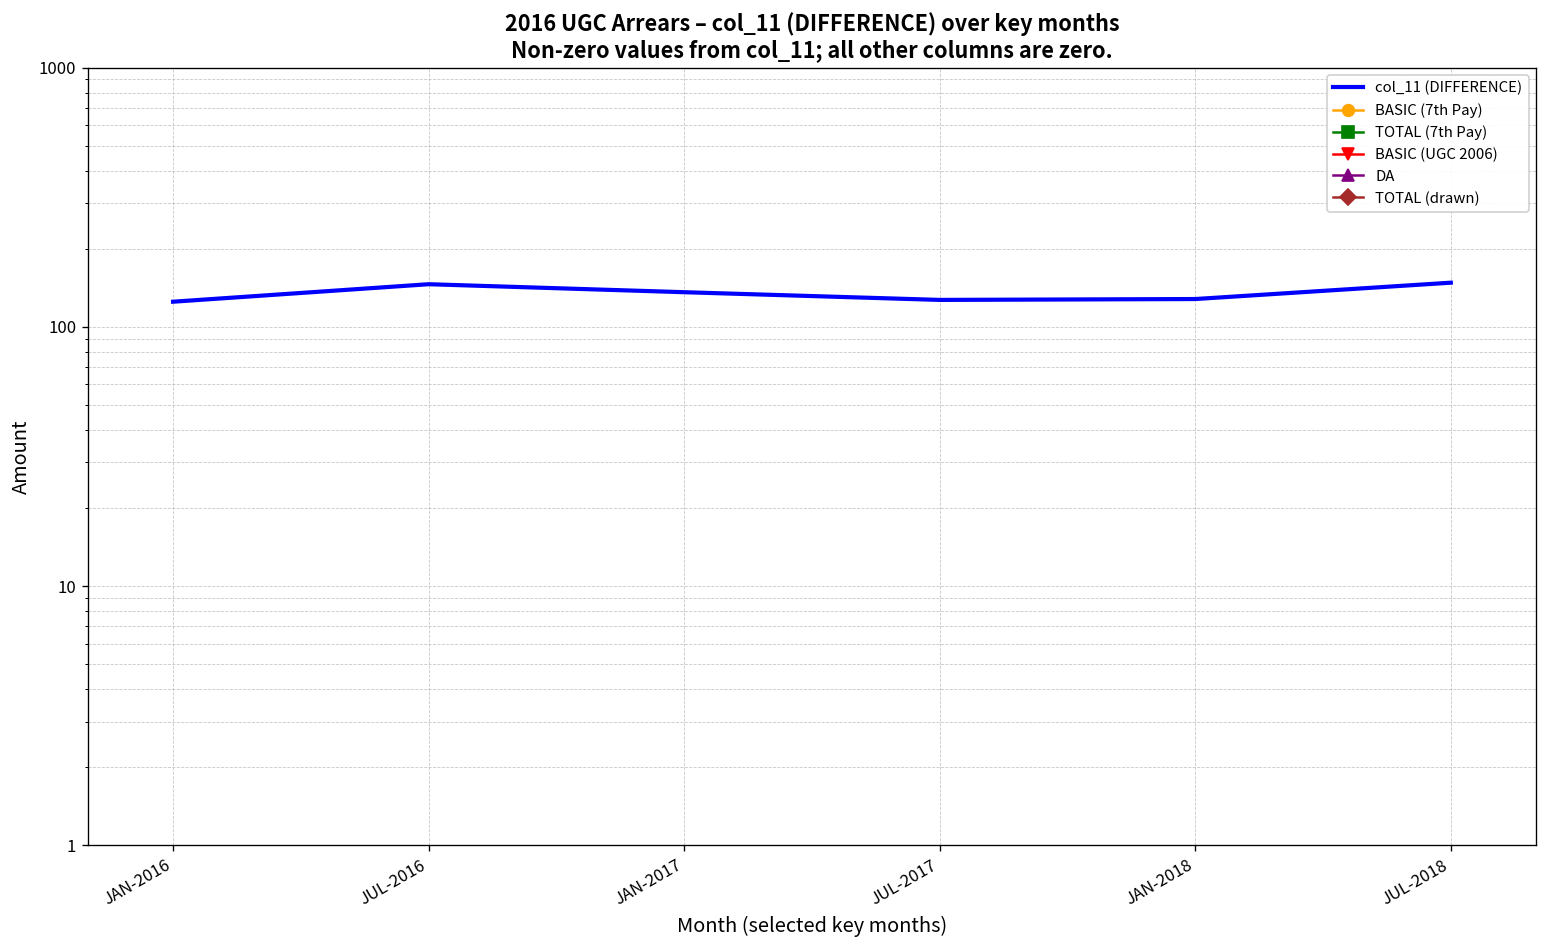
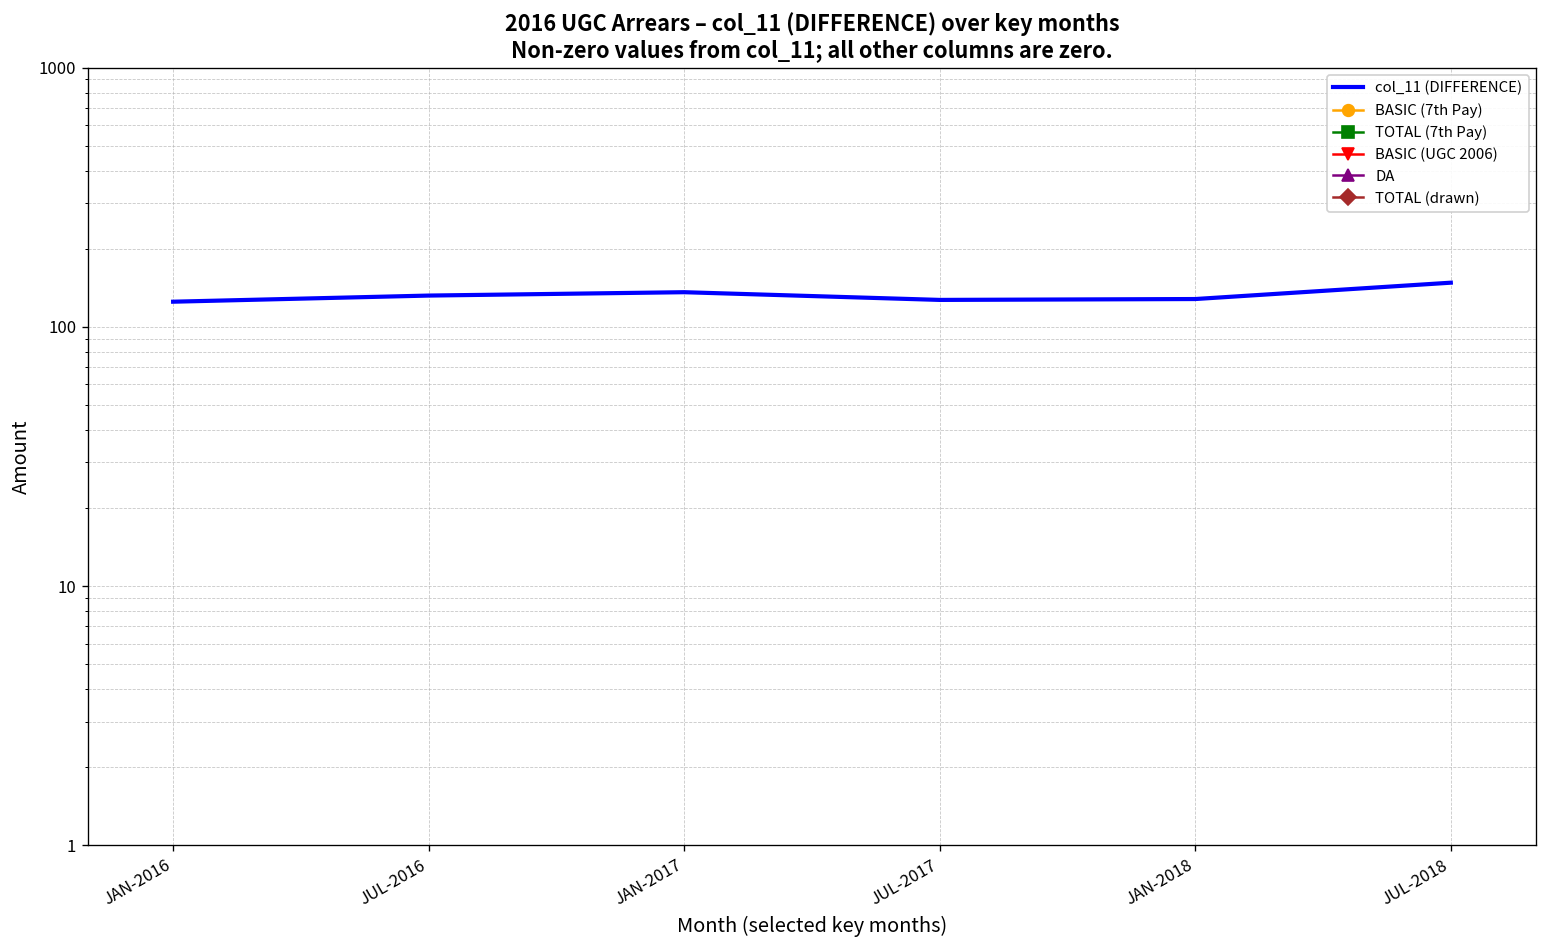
  {
    "JAN-2016": 130,
-   "JUL-2016": 150,
+   "JUL-2016": 130,
    "JAN-2017": 140,
    "JUL-2017": 130,
    "JAN-2018": 130,
    "JUL-2018": 150
  }
